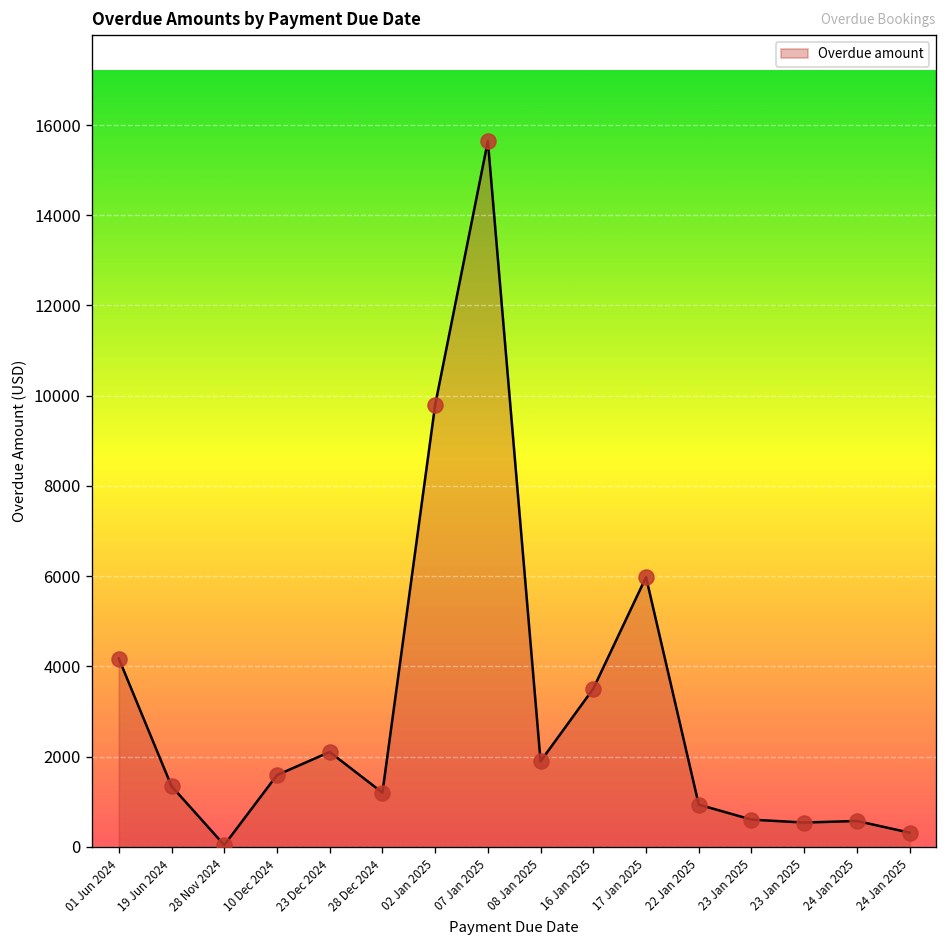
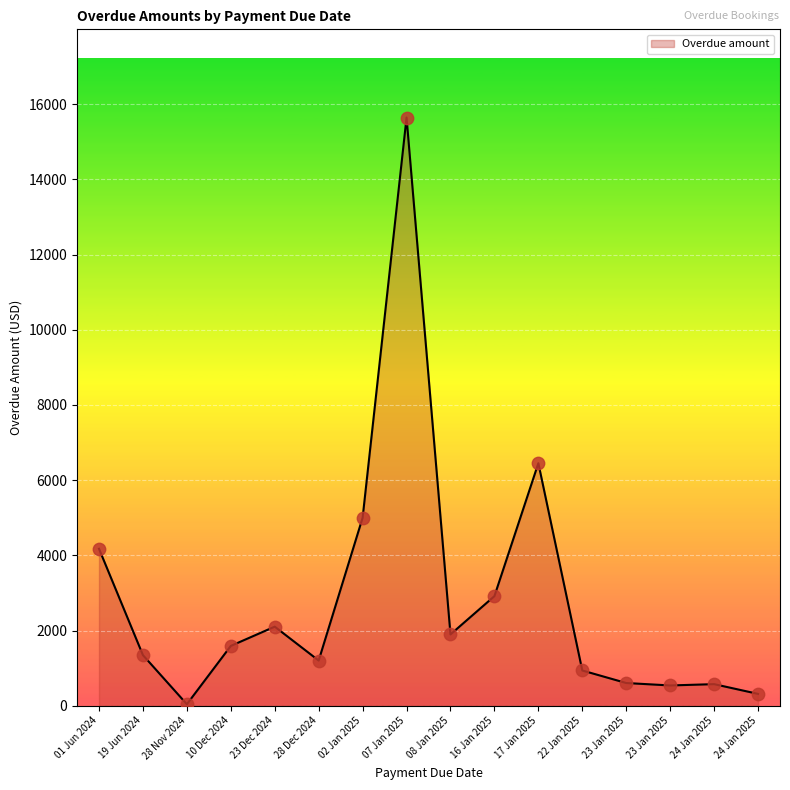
  {
    "01 Jun 2024": 4200,
    "19 Jun 2024": 1300,
    "28 Nov 2024": 0,
    "10 Dec 2024": 1600,
    "23 Dec 2024": 2100,
    "28 Dec 2024": 1200,
-   "02 Jan 2025": 9800,
+   "02 Jan 2025": 5000,
    "07 Jan 2025": 15600,
    "08 Jan 2025": 1900,
-   "16 Jan 2025": 3500,
-   "17 Jan 2025": 6000,
+   "16 Jan 2025": 2900,
+   "17 Jan 2025": 6500,
    "22 Jan 2025": 900
  }
